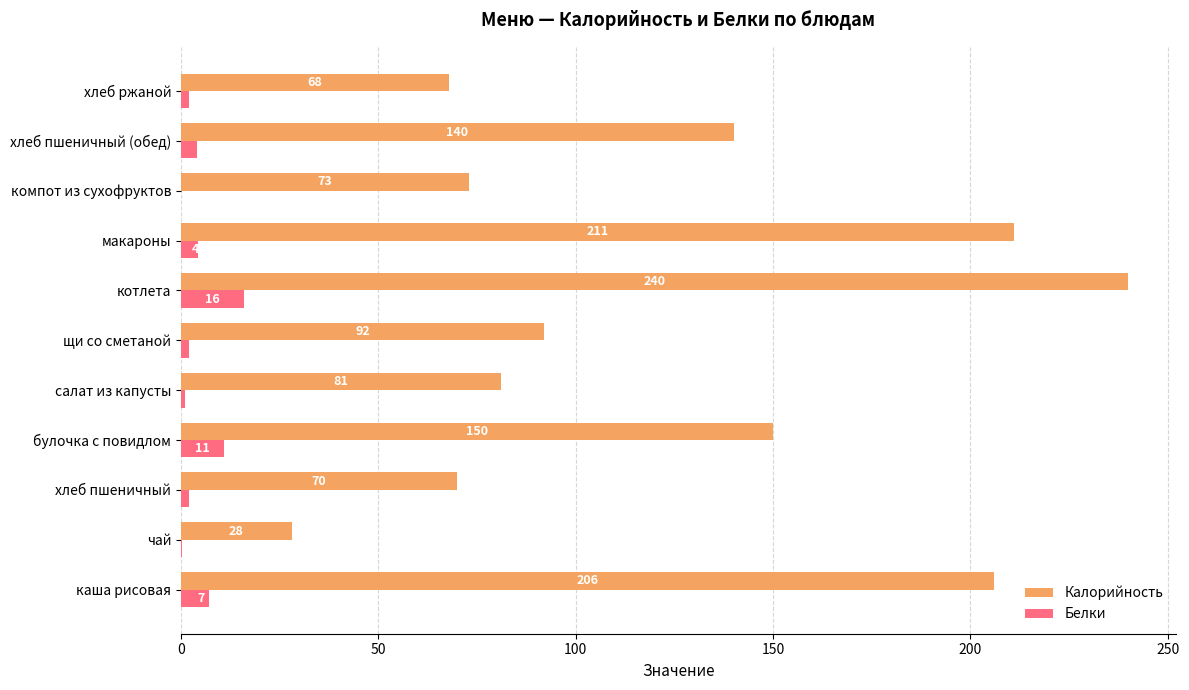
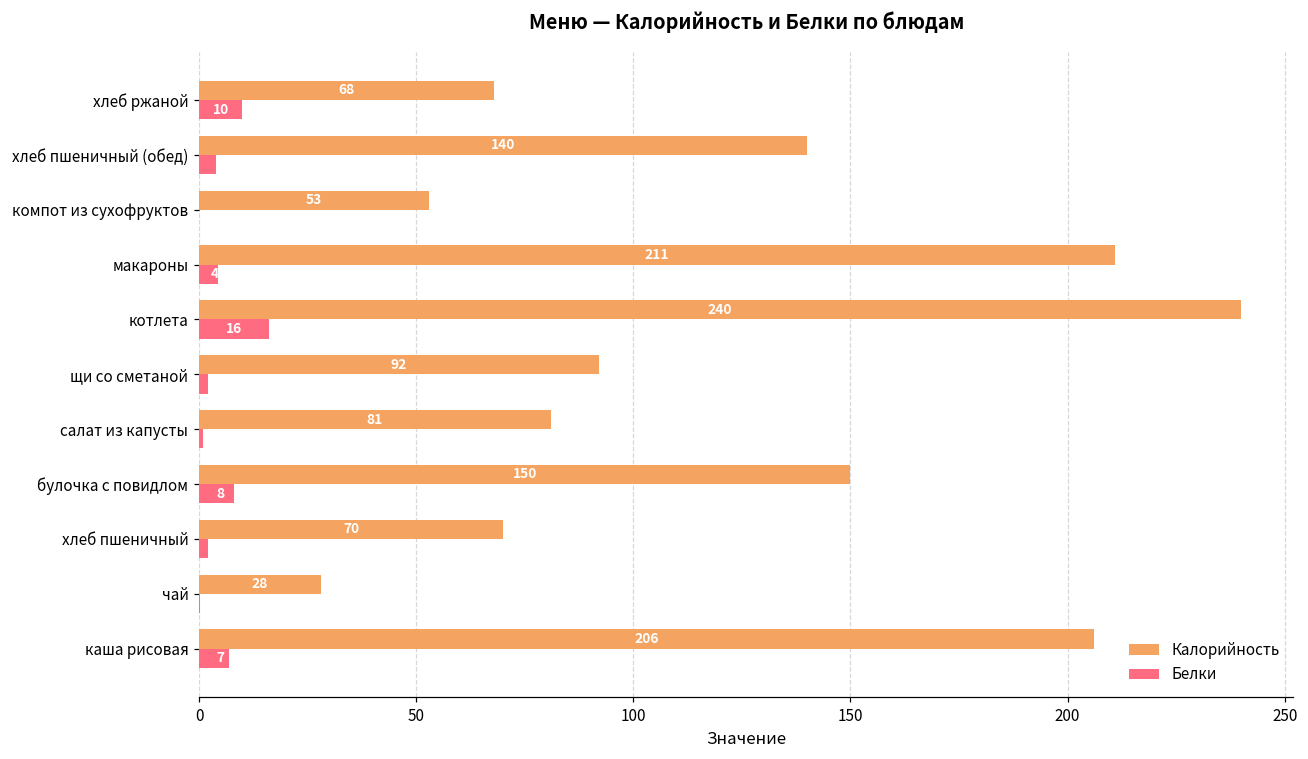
  {
    "Калорийность": {
      "хлеб ржаной": 68,
      "хлеб пшеничный (обед)": 140,
-     "компот из сухофруктов": 73,
+     "компот из сухофруктов": 53,
      "макароны": 211,
      "котлета": 240,
      "щи со сметаной": 92,
      "салат из капусты": 81,
      "булочка с повидлом": 150,
      "хлеб пшеничный": 70,
      "чай": 28,
      "каша рисовая": 206
    },
    "Белки": {
-     "хлеб ржаной": 2,
+     "хлеб ржаной": 10,
      "котлета": 16,
-     "булочка с повидлом": 11,
+     "булочка с повидлом": 8,
      "каша рисовая": 7
    }
  }
